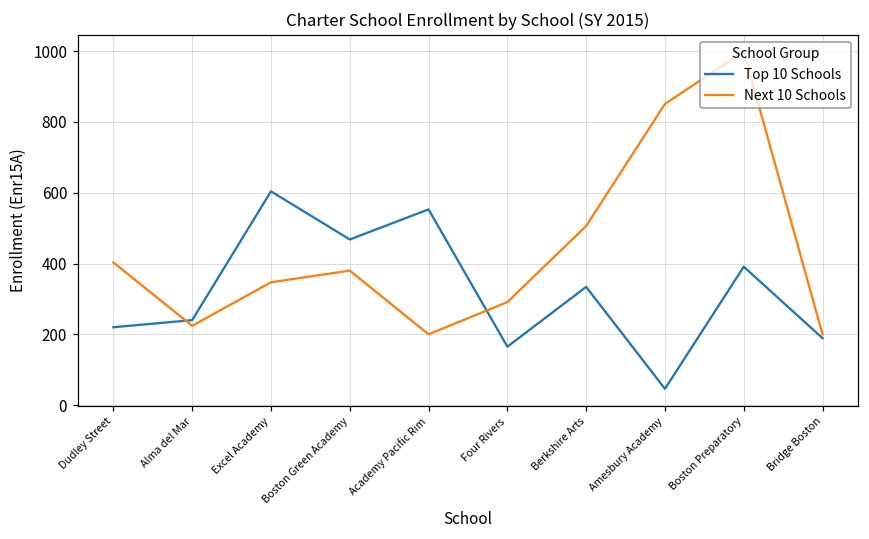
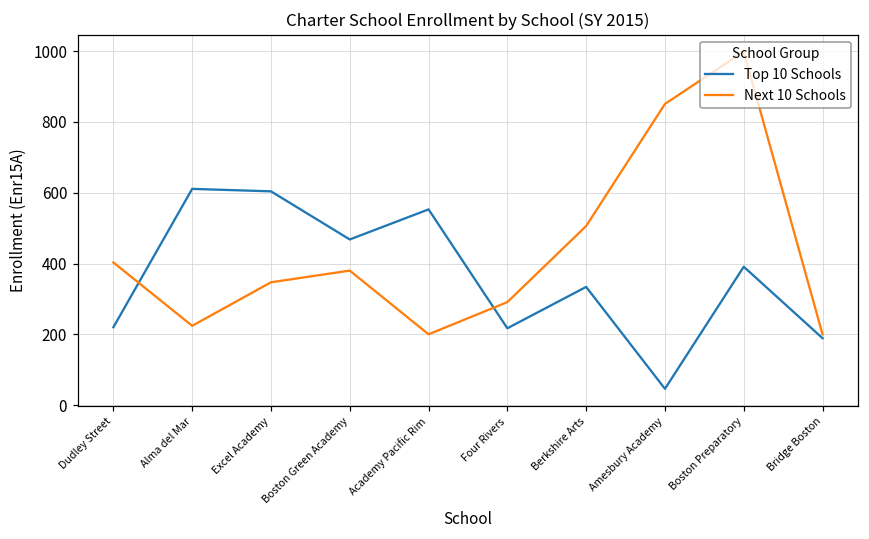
  {
    "Top 10 Schools": {
      "Dudley Street": 220,
-     "Alma del Mar": 240,
+     "Alma del Mar": 610,
      "Excel Academy": 600,
      "Boston Green Academy": 470,
      "Academy Pacific Rim": 550,
-     "Four Rivers": 170,
+     "Four Rivers": 220,
      "Berkshire Arts": 330,
      "Amesbury Academy": 50,
      "Boston Preparatory": 390,
      "Bridge Boston": 190
    },
    "Next 10 Schools": {
      "Dudley Street": 400,
      "Alma del Mar": 220,
      "Excel Academy": 350,
      "Boston Green Academy": 380,
      "Academy Pacific Rim": 200,
      "Four Rivers": 290,
      "Berkshire Arts": 510,
      "Amesbury Academy": 850,
      "Bridge Boston": 200
    }
  }
